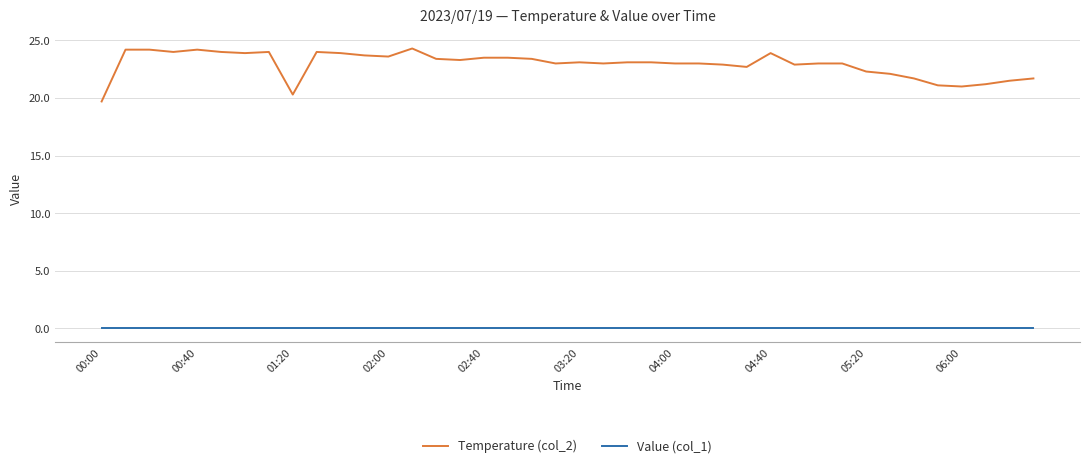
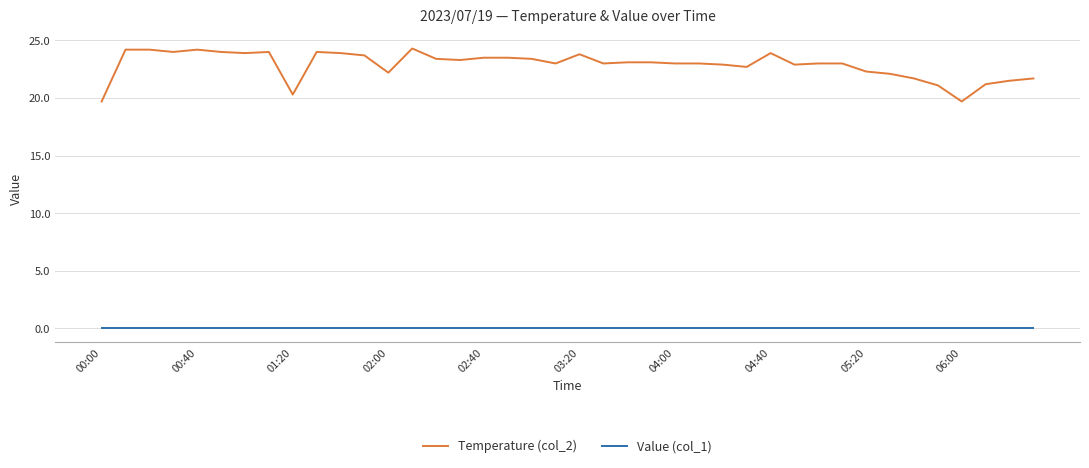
  {
    "Temperature (col_2)": {
      "00:00": 19.7,
      "00:40": 24.2,
      "01:20": 20.3,
-     "02:00": 23.6,
+     "02:00": 22.2,
      "02:40": 23.5,
-     "03:20": 23.1,
+     "03:20": 23.8,
      "04:00": 23.0,
      "04:40": 23.9,
      "05:20": 22.3,
-     "06:00": 21.0
+     "06:00": 19.7
    },
    "Value (col_1)": {
      "00:00": 0.0,
      "00:40": 0.0,
      "01:20": 0.0,
      "02:00": 0.0,
      "02:40": 0.0,
      "03:20": 0.0,
      "04:00": 0.0,
      "04:40": 0.0,
      "05:20": 0.0,
      "06:00": 0.0
    }
  }
